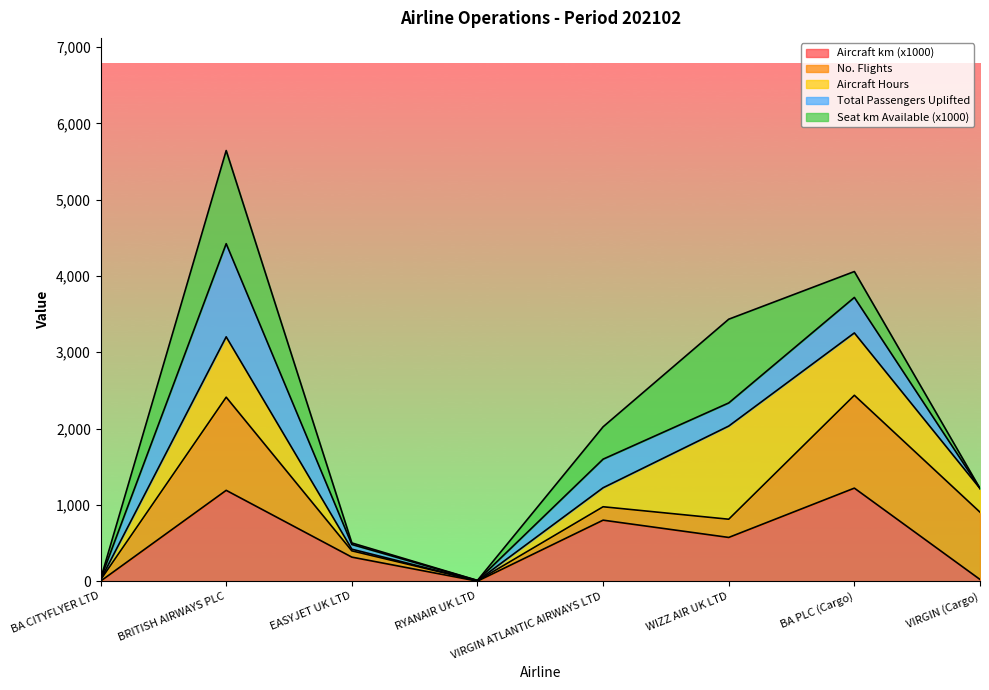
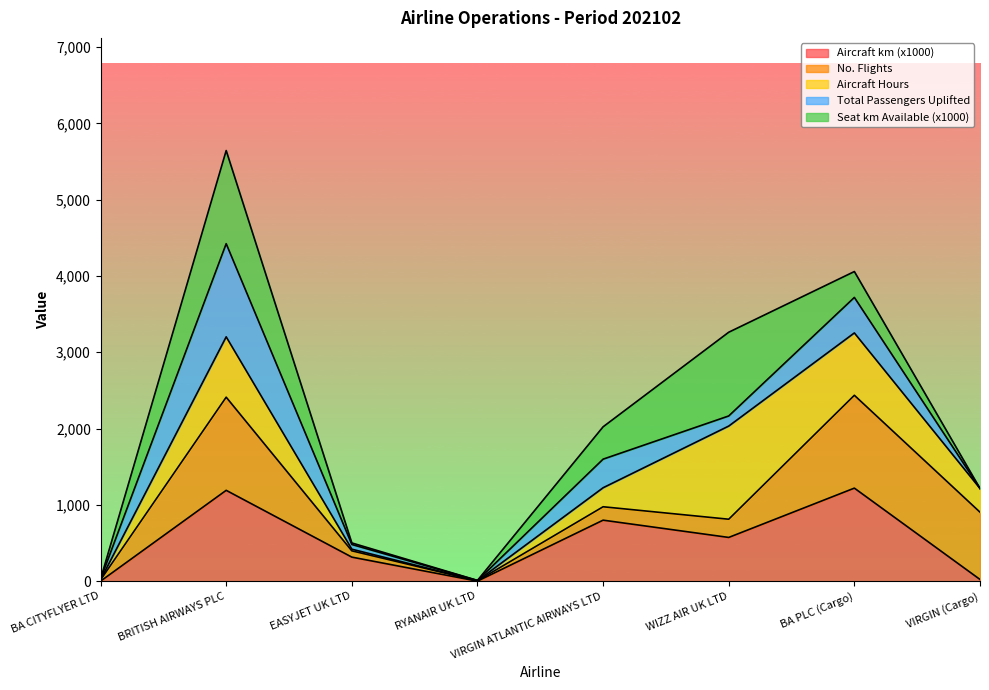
  {
    "Aircraft km (x1000)": {
      "BRITISH AIRWAYS PLC": "1,200",
      "EASYJET UK LTD": "300",
      "VIRGIN ATLANTIC AIRWAYS LTD": "800",
      "WIZZ AIR UK LTD": "600",
      "BA PLC (Cargo)": "1,200",
      "VIRGIN (Cargo)": "0"
    },
    "No. Flights": {
      "BRITISH AIRWAYS PLC": "1,200",
      "VIRGIN ATLANTIC AIRWAYS LTD": "200",
      "WIZZ AIR UK LTD": "200",
      "BA PLC (Cargo)": "1,200",
      "VIRGIN (Cargo)": "900"
    },
    "Aircraft Hours": {
      "BRITISH AIRWAYS PLC": "800",
      "VIRGIN ATLANTIC AIRWAYS LTD": "200",
      "WIZZ AIR UK LTD": "1,200",
      "BA PLC (Cargo)": "800"
    },
    "Total Passengers Uplifted": {
      "BRITISH AIRWAYS PLC": "1,200",
      "VIRGIN ATLANTIC AIRWAYS LTD": "400",
-     "WIZZ AIR UK LTD": "300",
+     "WIZZ AIR UK LTD": "100",
      "BA PLC (Cargo)": "500"
    },
    "Seat km Available (x1000)": {
      "BRITISH AIRWAYS PLC": "1,200",
      "VIRGIN ATLANTIC AIRWAYS LTD": "400",
      "WIZZ AIR UK LTD": "1,100",
      "BA PLC (Cargo)": "300"
    }
  }
